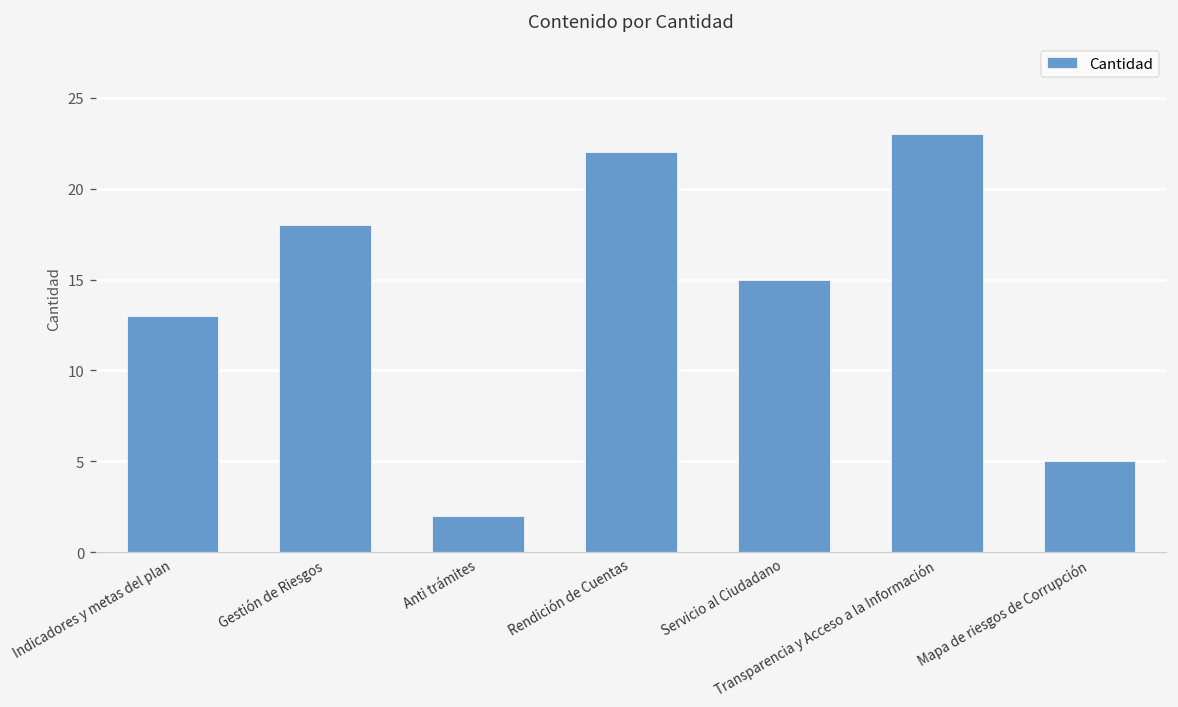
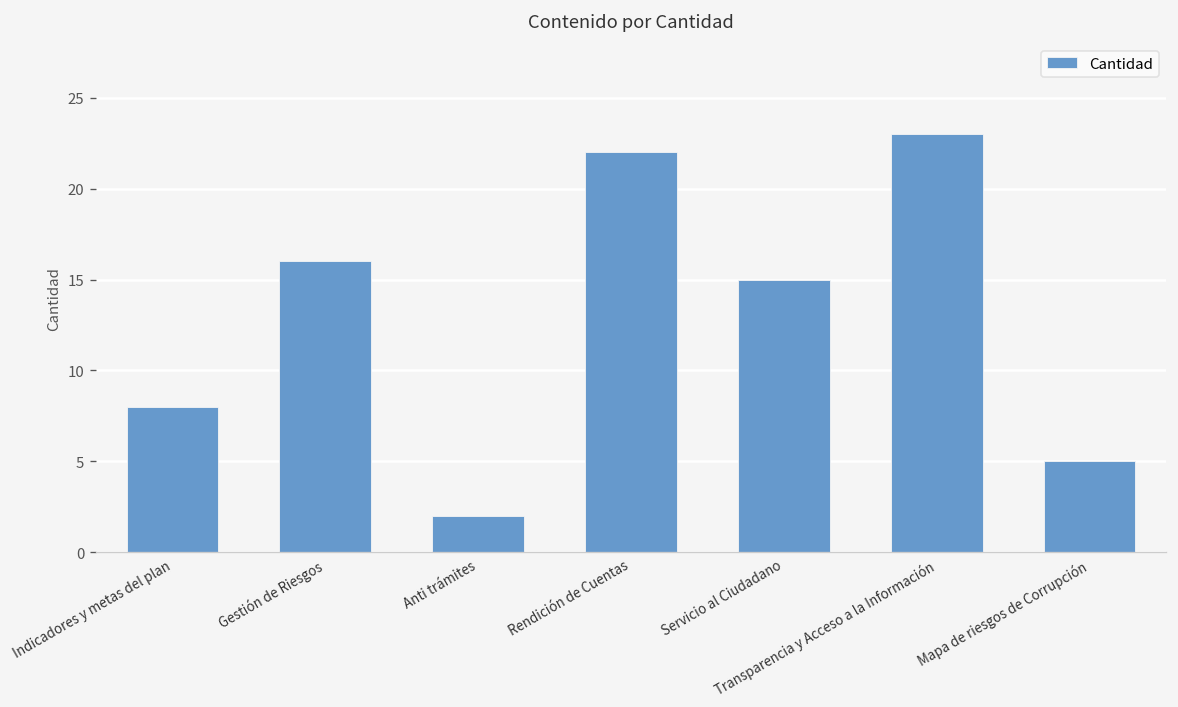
  {
-   "Indicadores y metas del plan": 13,
-   "Gestión de Riesgos": 18,
+   "Indicadores y metas del plan": 8,
+   "Gestión de Riesgos": 16,
    "Anti trámites": 2,
    "Rendición de Cuentas": 22,
    "Servicio al Ciudadano": 15,
    "Transparencia y Acceso a la Información": 23,
    "Mapa de riesgos de Corrupción": 5
  }
